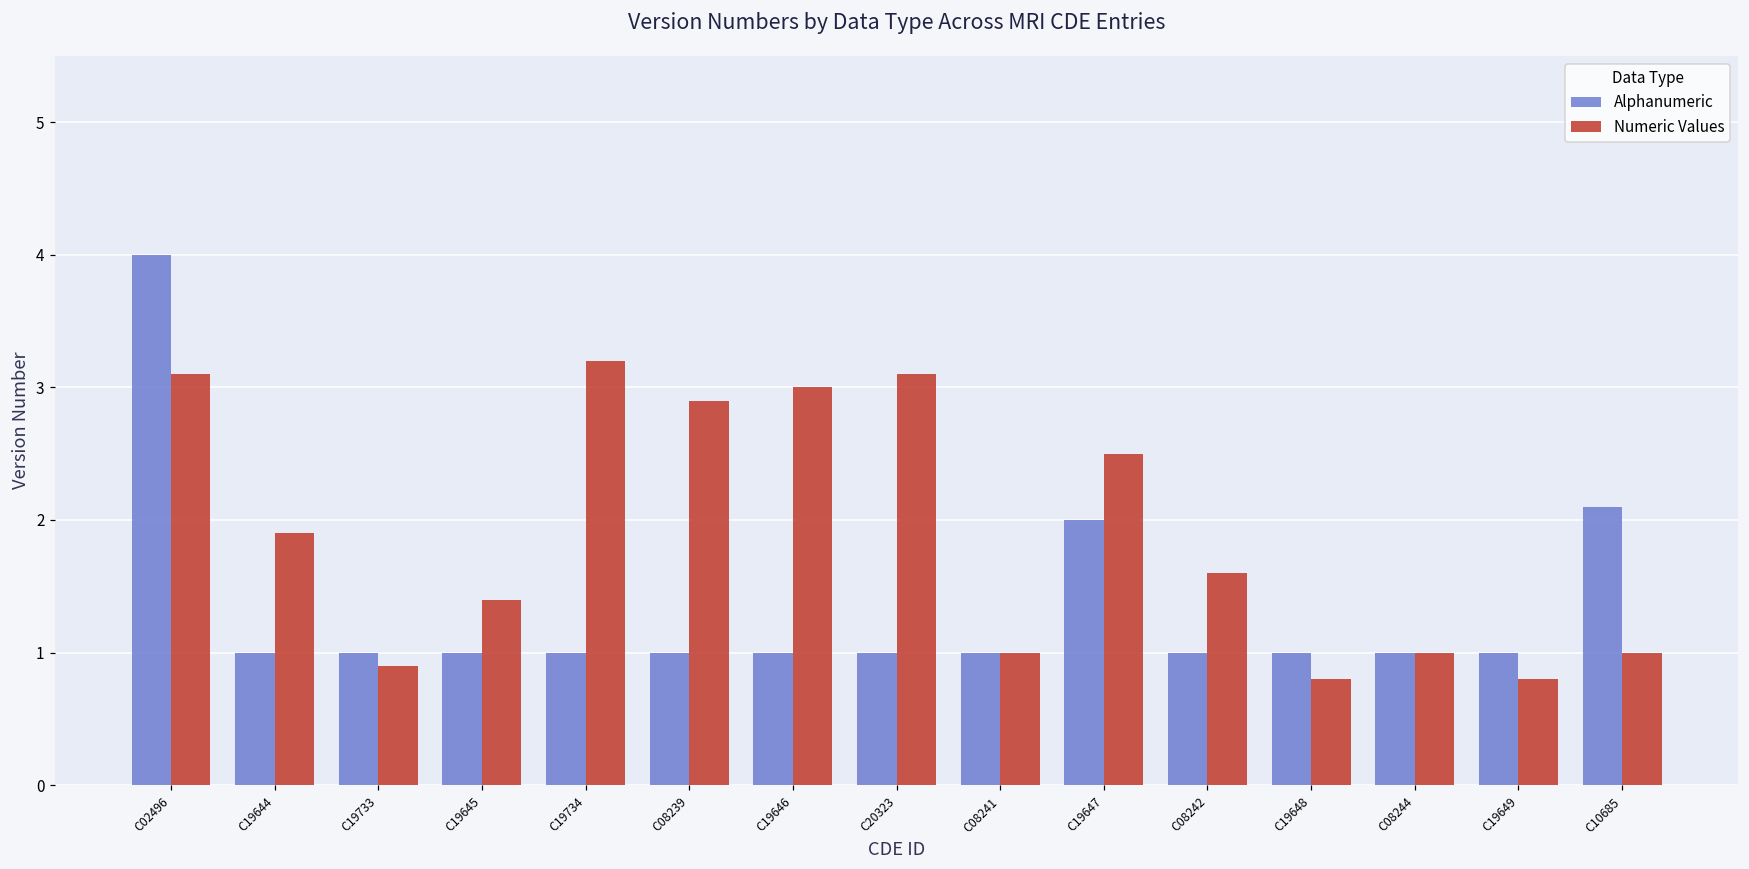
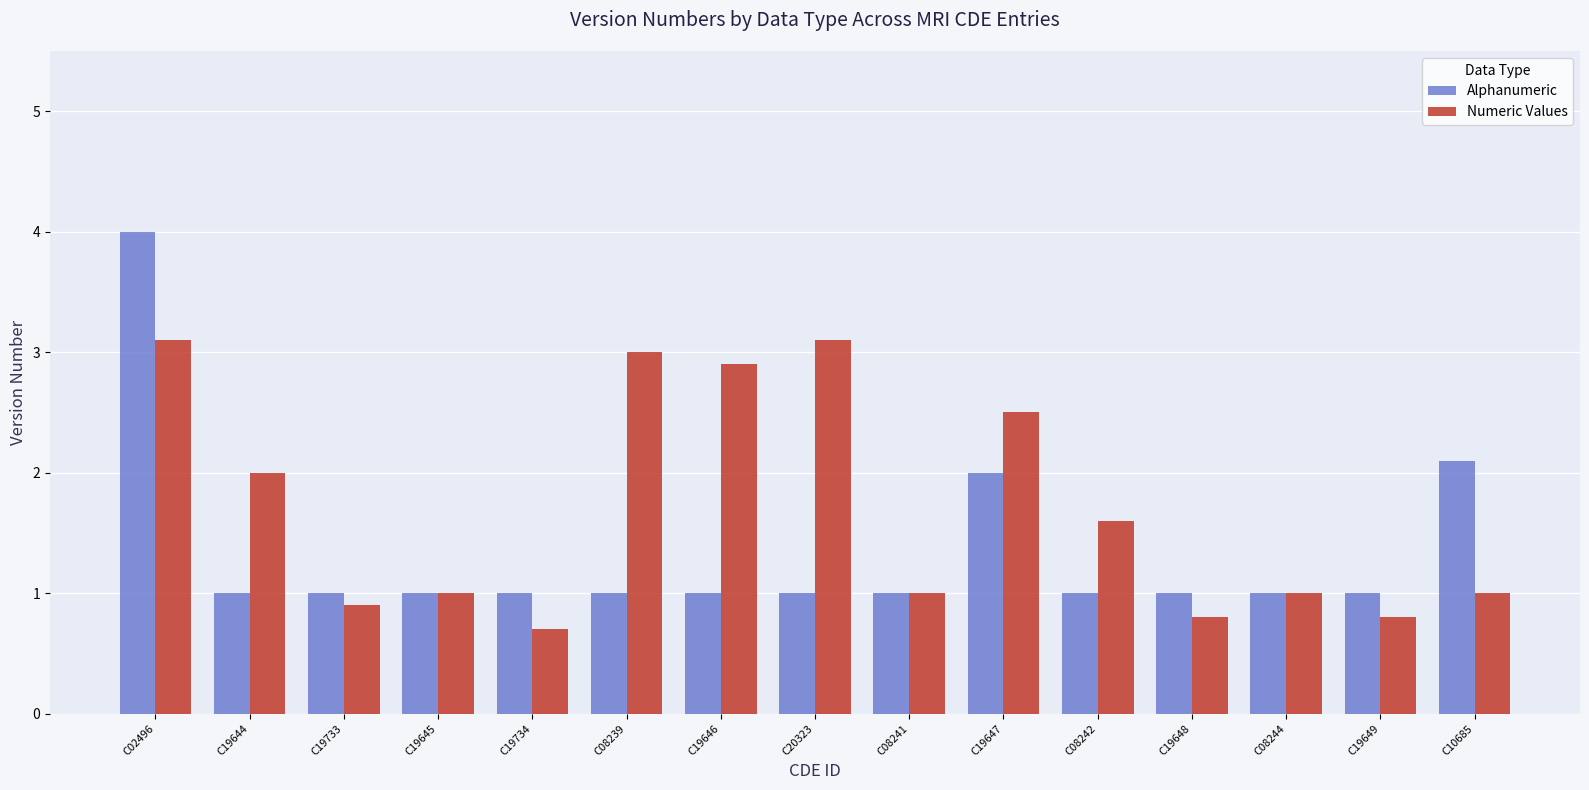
  {
    "Alphanumeric": {
      "C02496": 4.0,
      "C19644": 1.0,
      "C19733": 1.0,
      "C19645": 1.0,
      "C19734": 1.0,
      "C08239": 1.0,
      "C19646": 1.0,
      "C20323": 1.0,
      "C08241": 1.0,
      "C19647": 2.0,
      "C08242": 1.0,
      "C19648": 1.0,
      "C08244": 1.0,
      "C19649": 1.0,
      "C10685": 2.1
    },
    "Numeric Values": {
      "C02496": 3.1,
-     "C19644": 1.9,
+     "C19644": 2.0,
      "C19733": 0.9,
-     "C19645": 1.4,
-     "C19734": 3.2,
-     "C08239": 2.9,
-     "C19646": 3.0,
+     "C19645": 1.0,
+     "C19734": 0.7,
+     "C08239": 3.0,
+     "C19646": 2.9,
      "C20323": 3.1,
      "C08241": 1.0,
      "C19647": 2.5,
      "C08242": 1.6,
      "C19648": 0.8,
      "C08244": 1.0,
      "C19649": 0.8,
      "C10685": 1.0
    }
  }
